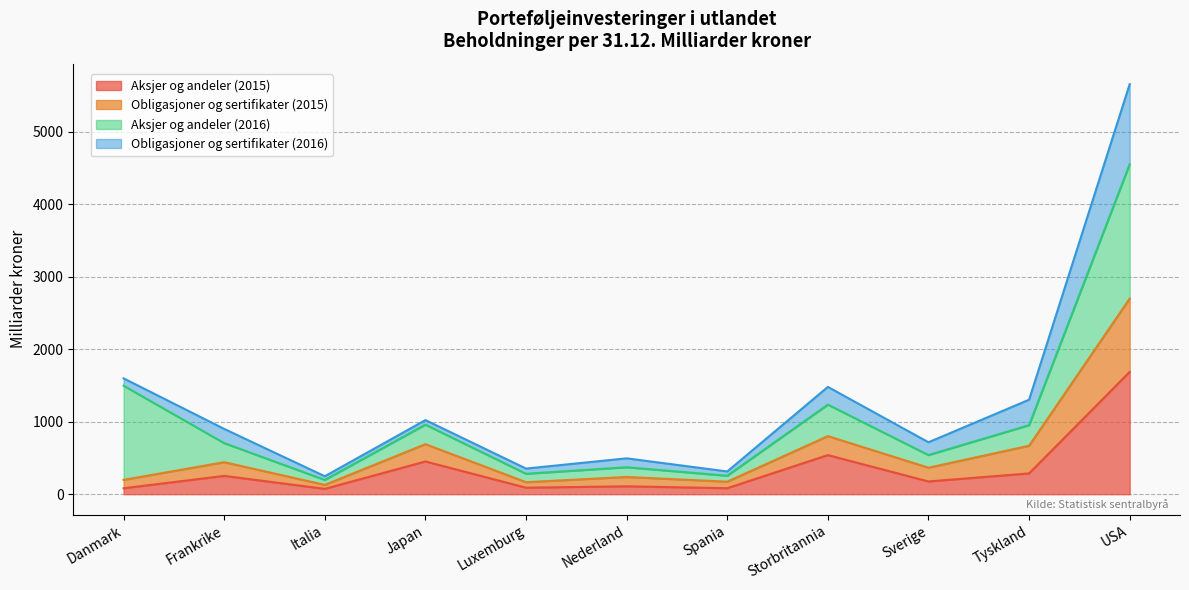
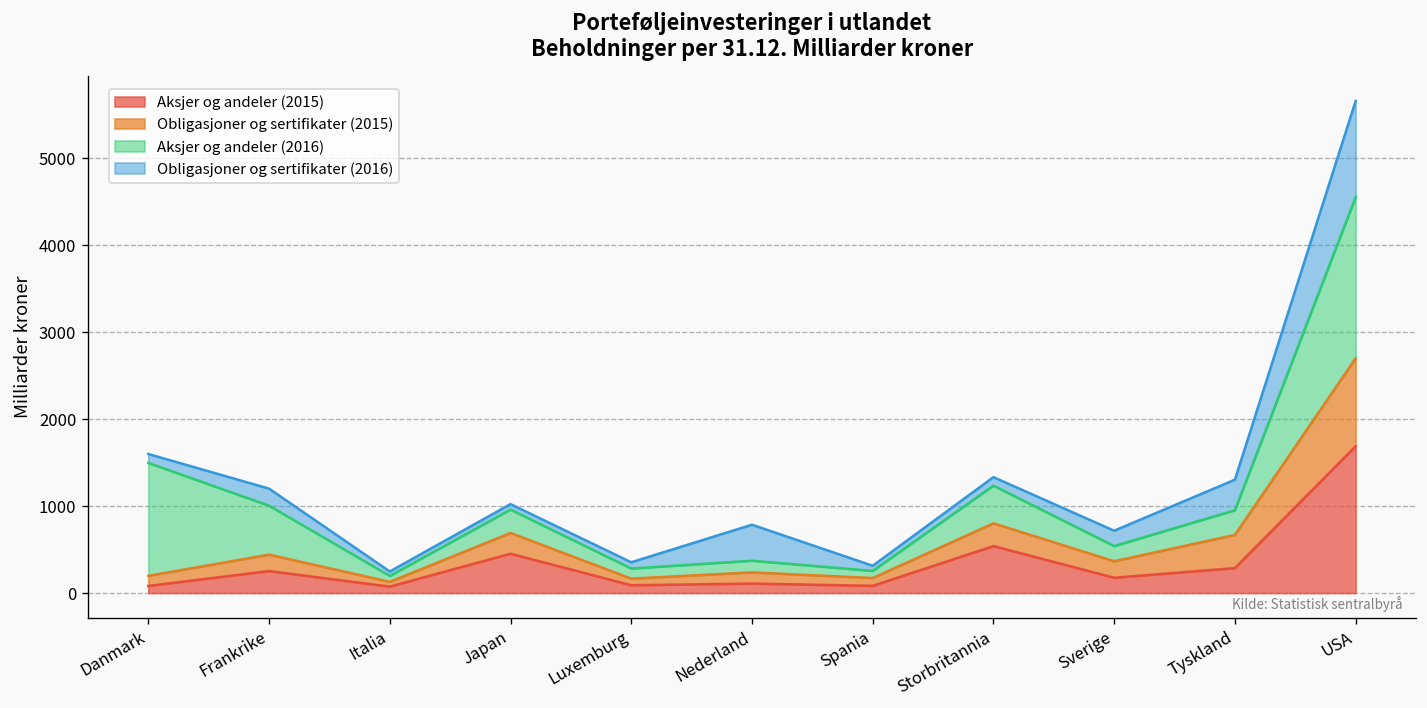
  {
    "Aksjer og andeler (2016)": {
      "Danmark": 1300,
-     "Frankrike": 300,
+     "Frankrike": 600,
      "Italia": 100,
      "Japan": 300,
      "Luxemburg": 100,
      "Nederland": 100,
      "Spania": 100,
      "Storbritannia": 400,
      "Sverige": 200,
      "Tyskland": 300,
      "USA": 1900
    },
    "Obligasjoner og sertifikater (2016)": {
      "Danmark": 100,
      "Frankrike": 200,
      "Italia": 100,
      "Japan": 100,
      "Luxemburg": 100,
-     "Nederland": 100,
+     "Nederland": 400,
      "Spania": 100,
-     "Storbritannia": 200,
+     "Storbritannia": 100,
      "Sverige": 200,
      "Tyskland": 400,
      "USA": 1100
    }
  }
